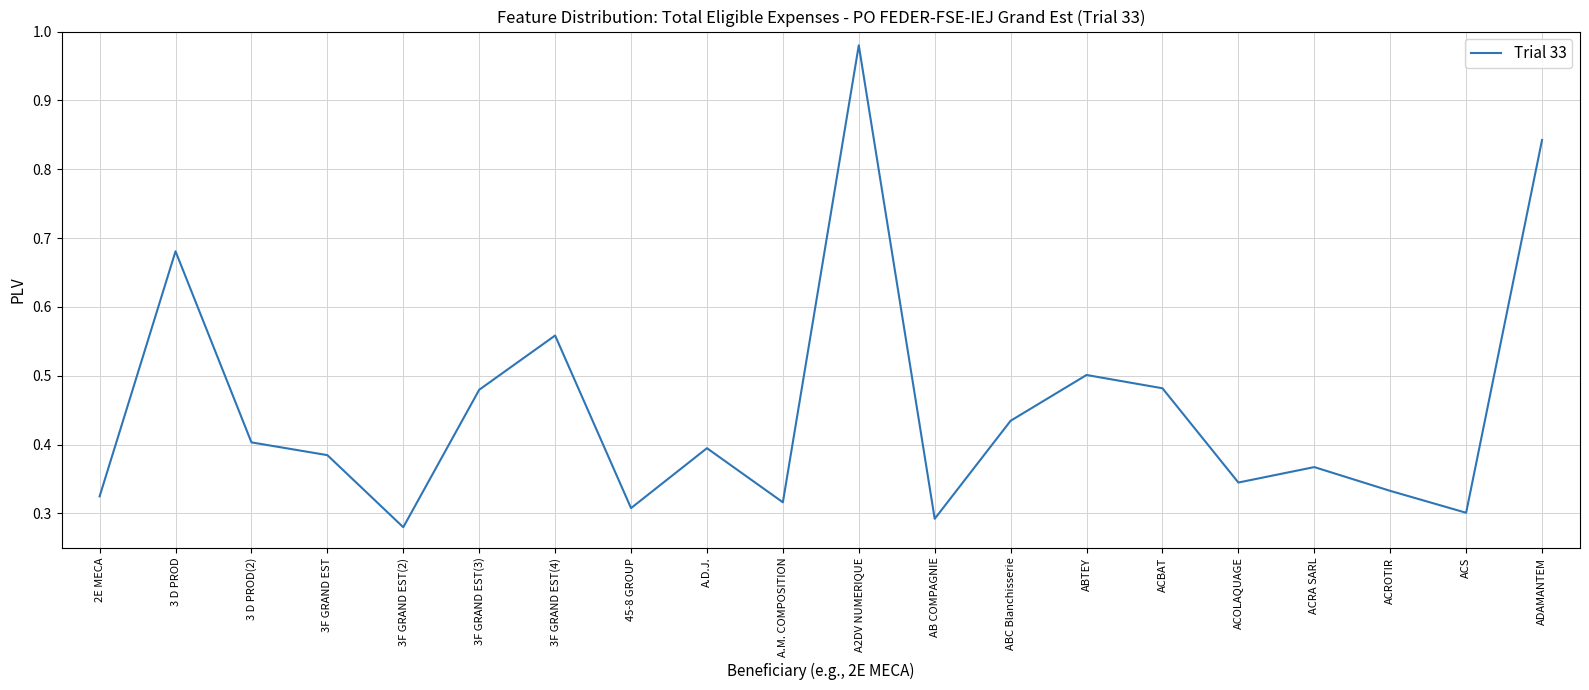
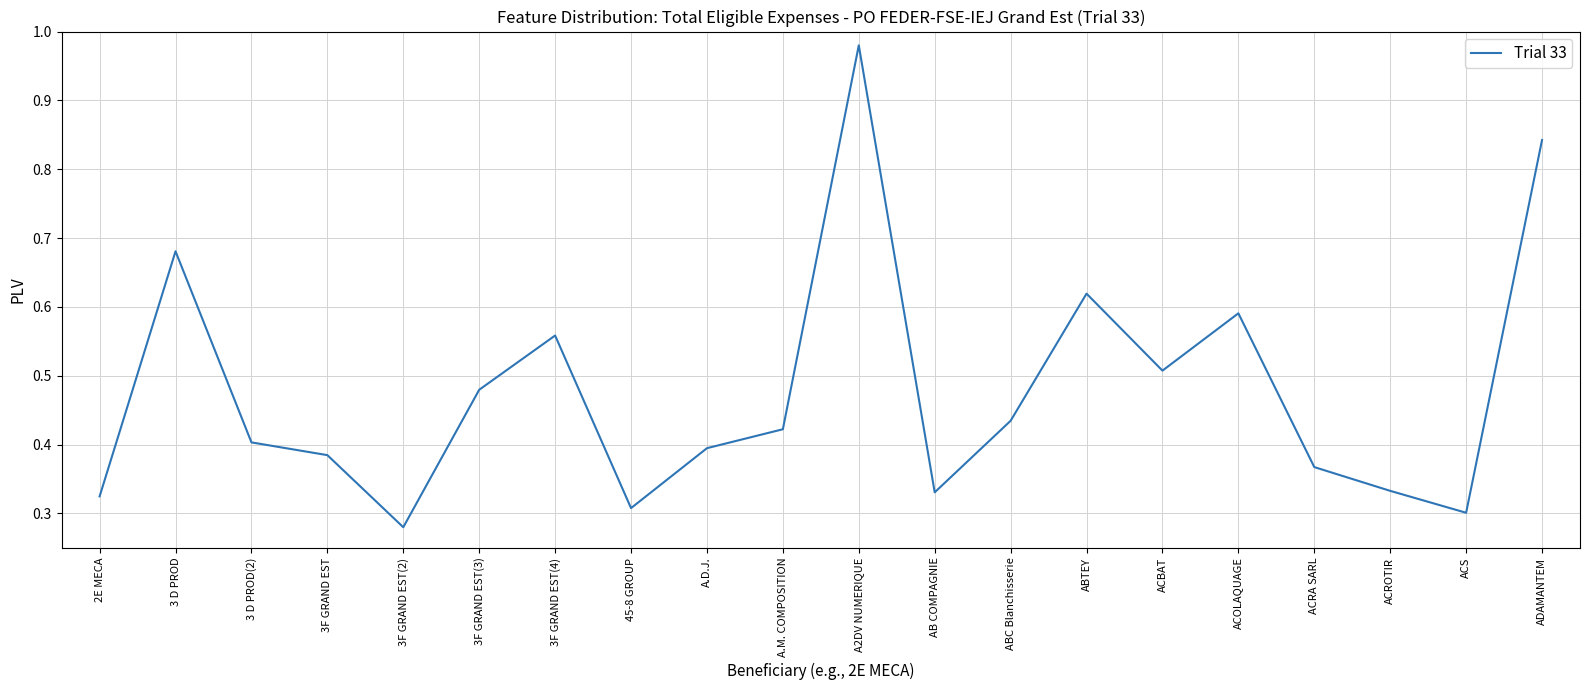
  {
    "2E MECA": 0.32,
    "3 D PROD": 0.68,
    "3 D PROD(2)": 0.40,
    "3F GRAND EST": 0.38,
    "3F GRAND EST(2)": 0.28,
    "3F GRAND EST(3)": 0.48,
    "3F GRAND EST(4)": 0.56,
    "45-8 GROUP": 0.31,
    "A.D.J.": 0.39,
-   "A.M. COMPOSITION": 0.32,
+   "A.M. COMPOSITION": 0.42,
    "A2DV NUMERIQUE": 0.98,
-   "AB COMPAGNIE": 0.29,
+   "AB COMPAGNIE": 0.33,
    "ABC Blanchisserie": 0.43,
-   "ABTEY": 0.50,
-   "ACBAT": 0.48,
-   "ACOLAQUAGE": 0.34,
+   "ABTEY": 0.62,
+   "ACBAT": 0.51,
+   "ACOLAQUAGE": 0.59,
    "ACRA SARL": 0.37,
    "ACROTIR": 0.33,
    "ACS": 0.30,
    "ADAMANTEM": 0.84
  }
